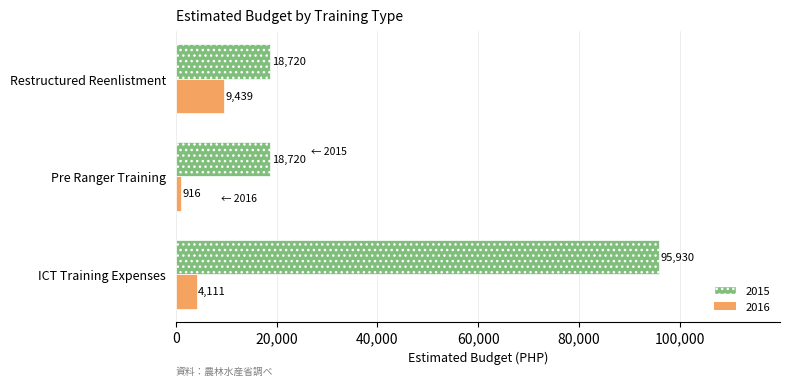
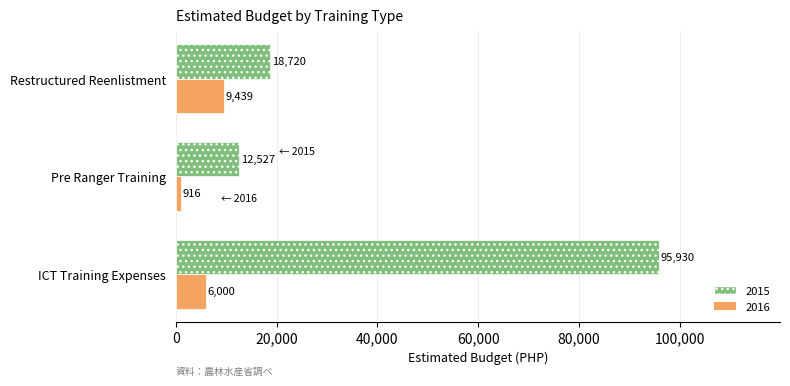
  {
    "2015": {
      "Restructured Reenlistment": "18,720",
-     "Pre Ranger Training": "18,720",
+     "Pre Ranger Training": "12,527",
      "ICT Training Expenses": "95,930"
    },
    "2016": {
      "Restructured Reenlistment": "9,439",
      "Pre Ranger Training": "916",
-     "ICT Training Expenses": "4,111"
+     "ICT Training Expenses": "6,000"
    }
  }
